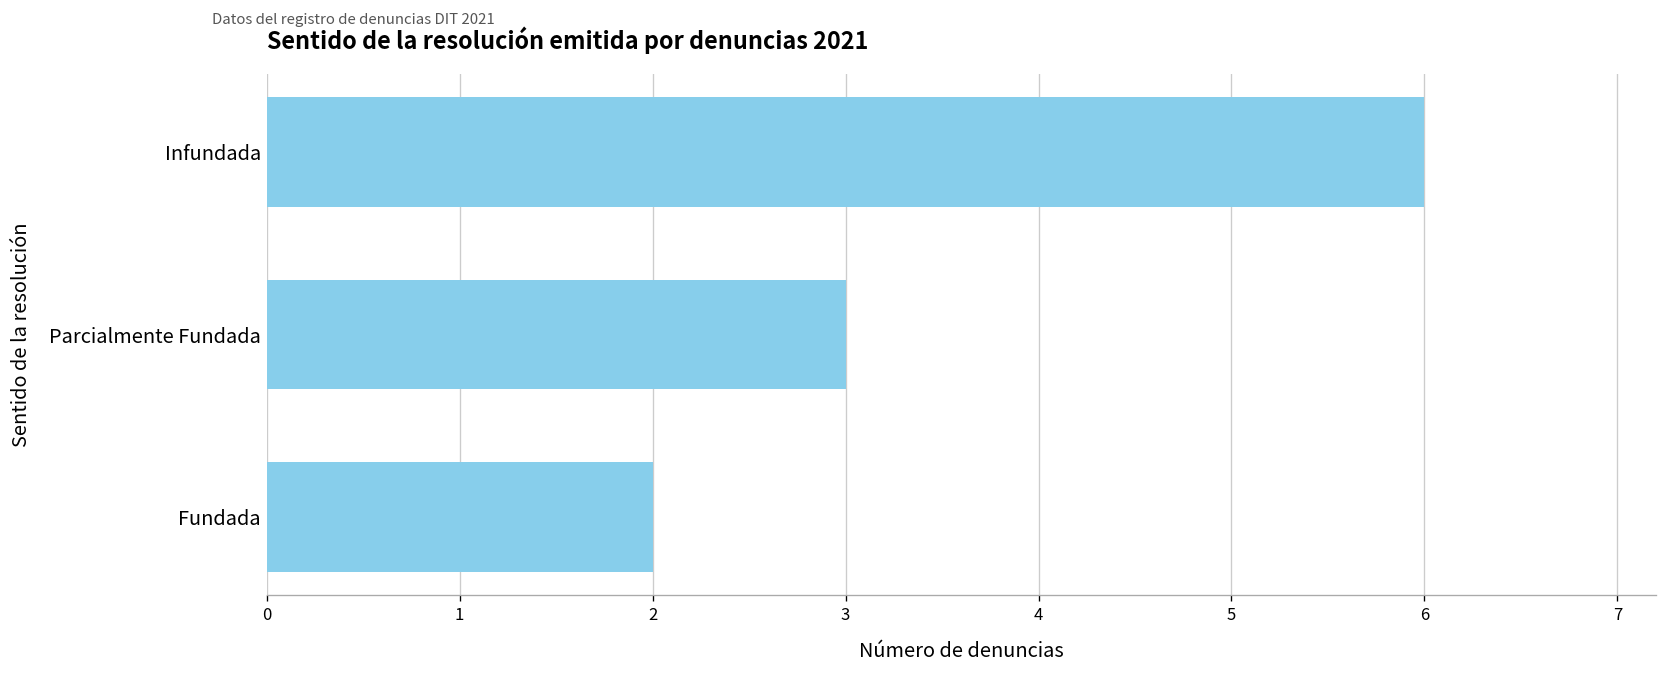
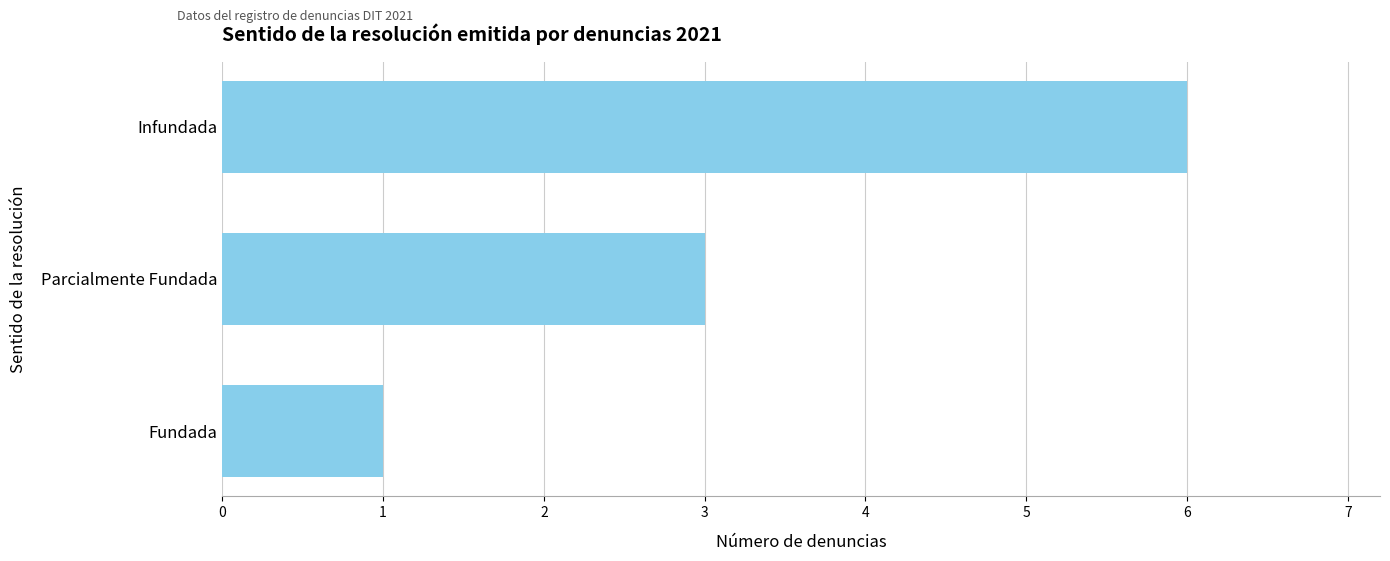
  {
    "Infundada": 6,
    "Parcialmente Fundada": 3,
-   "Fundada": 2
+   "Fundada": 1
  }
